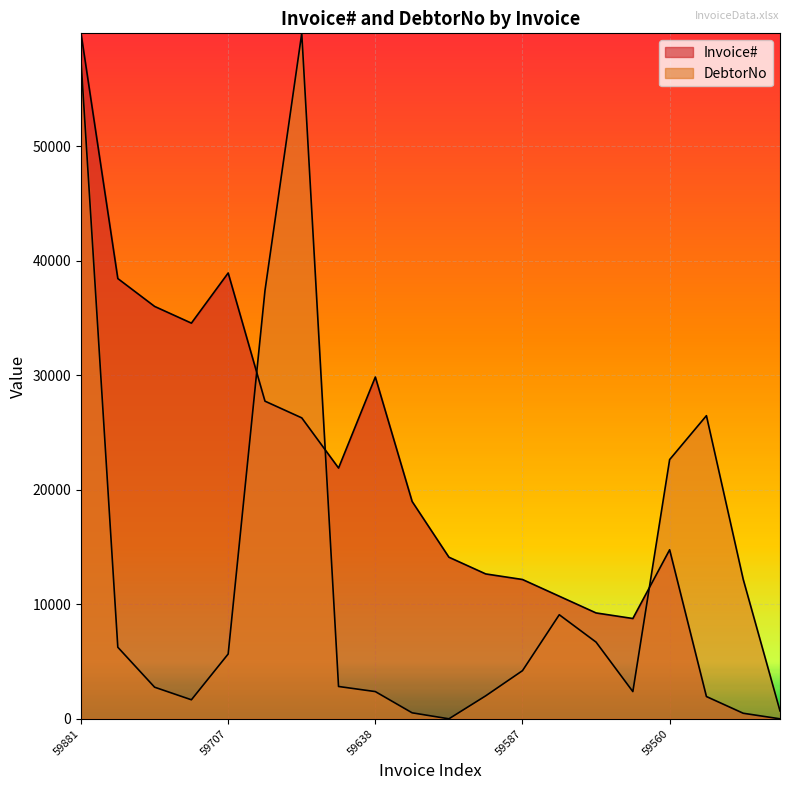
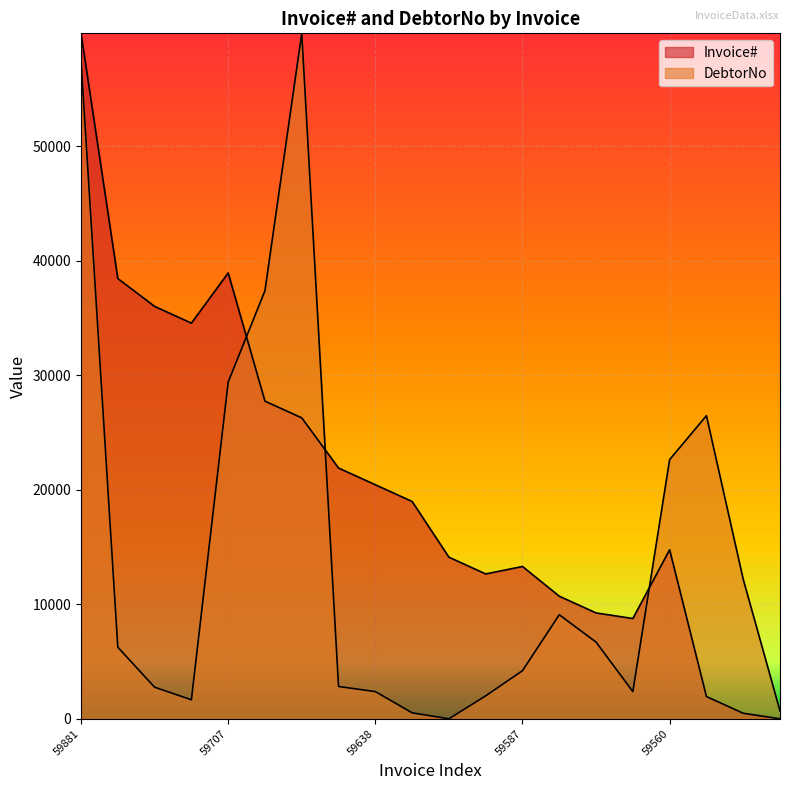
  {
    "Invoice#": {
      "59881": 59900,
      "59707": 38900,
-     "59638": 29900,
-     "59587": 12200,
+     "59638": 20400,
+     "59587": 13300,
      "59560": 14800
    },
    "DebtorNo": {
      "59881": 57500,
-     "59707": 5700,
+     "59707": 29400,
      "59638": 2400,
      "59587": 4200,
      "59560": 22600
    }
  }
